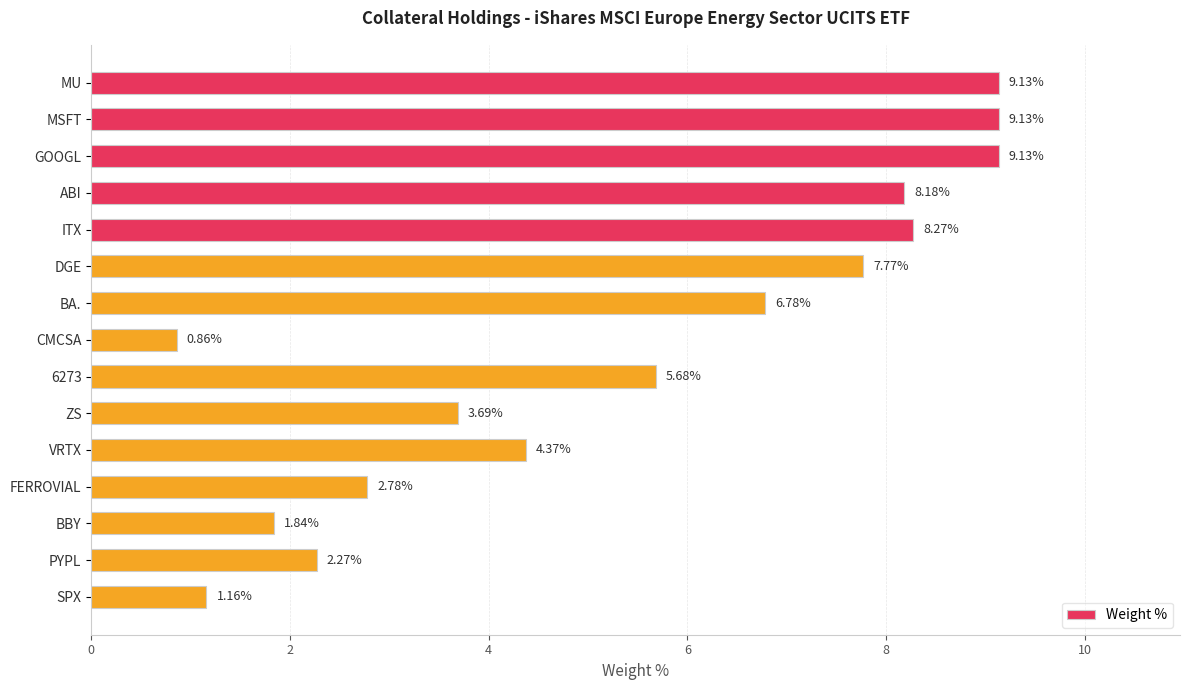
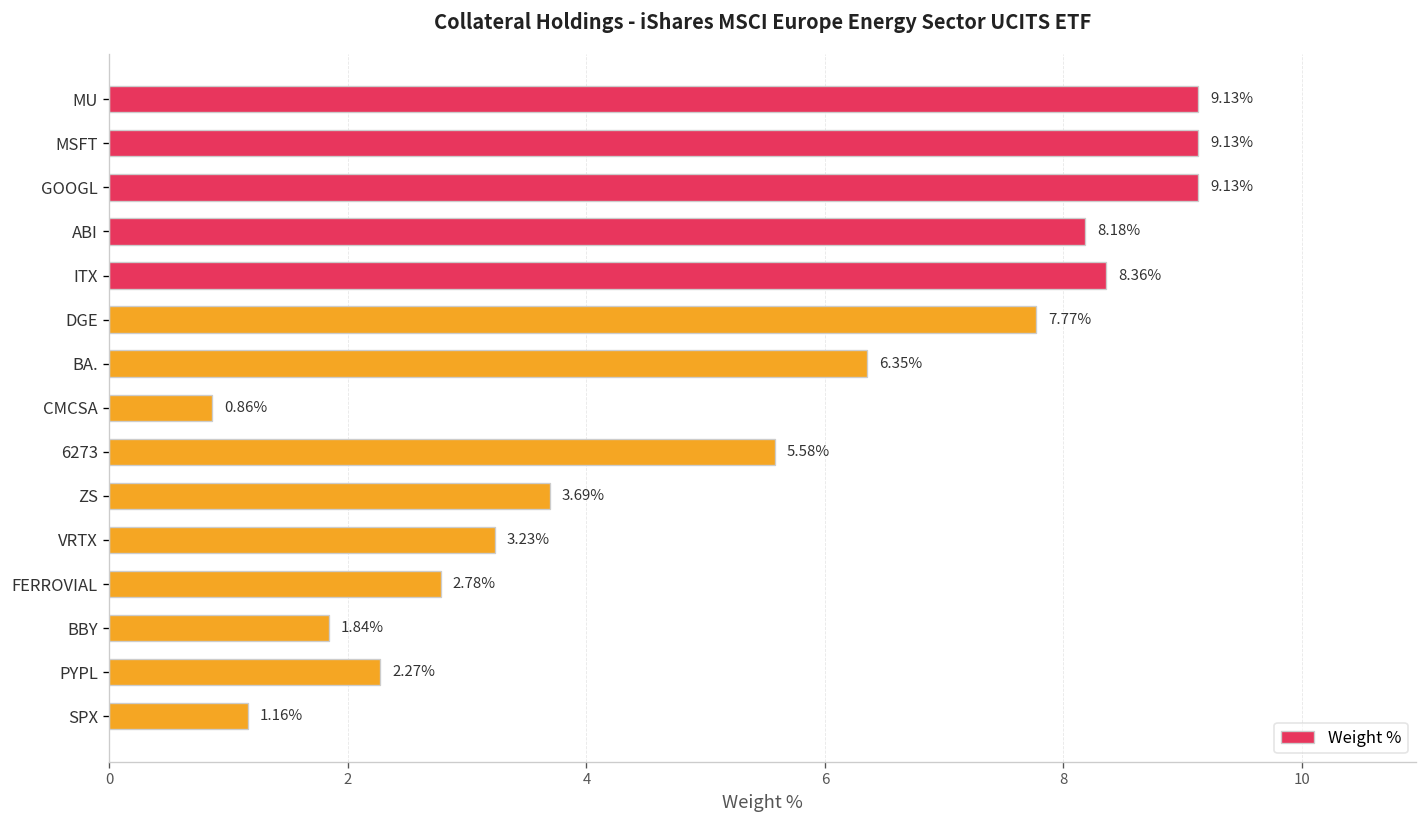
  {
    "MU": "9.13%",
    "MSFT": "9.13%",
    "GOOGL": "9.13%",
    "ABI": "8.18%",
-   "ITX": "8.27%",
+   "ITX": "8.36%",
    "DGE": "7.77%",
-   "BA.": "6.78%",
+   "BA.": "6.35%",
    "CMCSA": "0.86%",
-   "6273": "5.68%",
+   "6273": "5.58%",
    "ZS": "3.69%",
-   "VRTX": "4.37%",
+   "VRTX": "3.23%",
    "FERROVIAL": "2.78%",
    "BBY": "1.84%",
    "PYPL": "2.27%",
    "SPX": "1.16%"
  }
